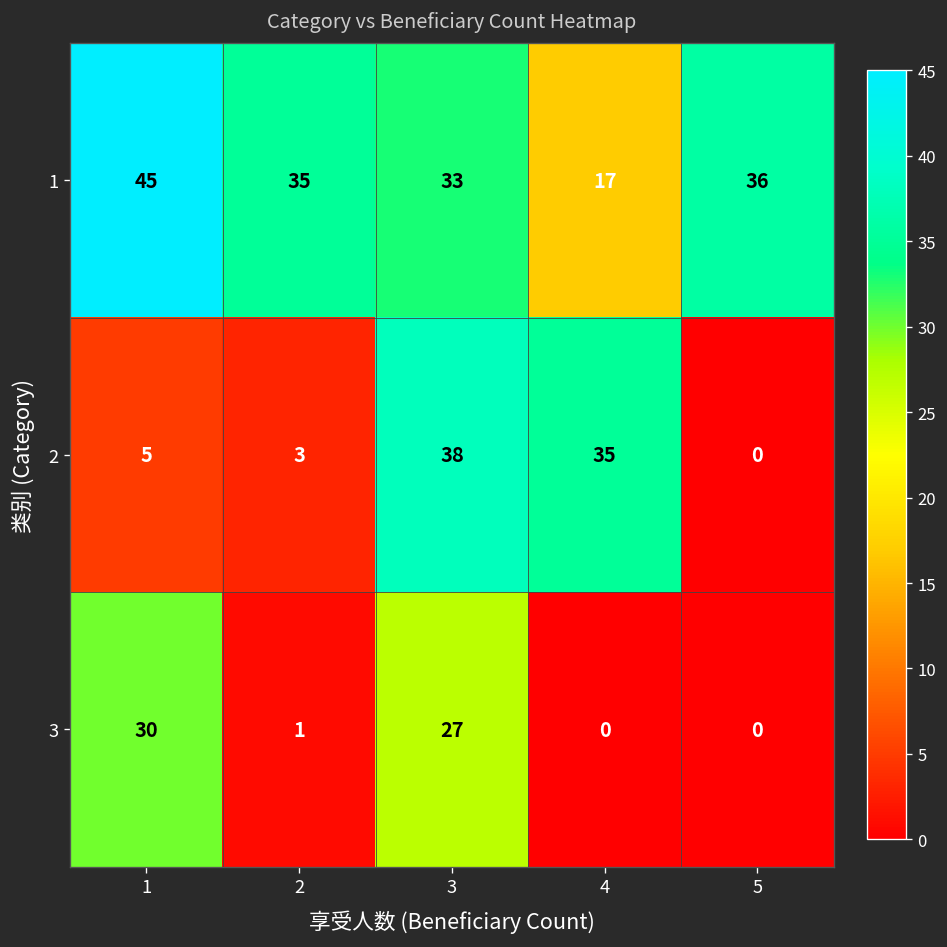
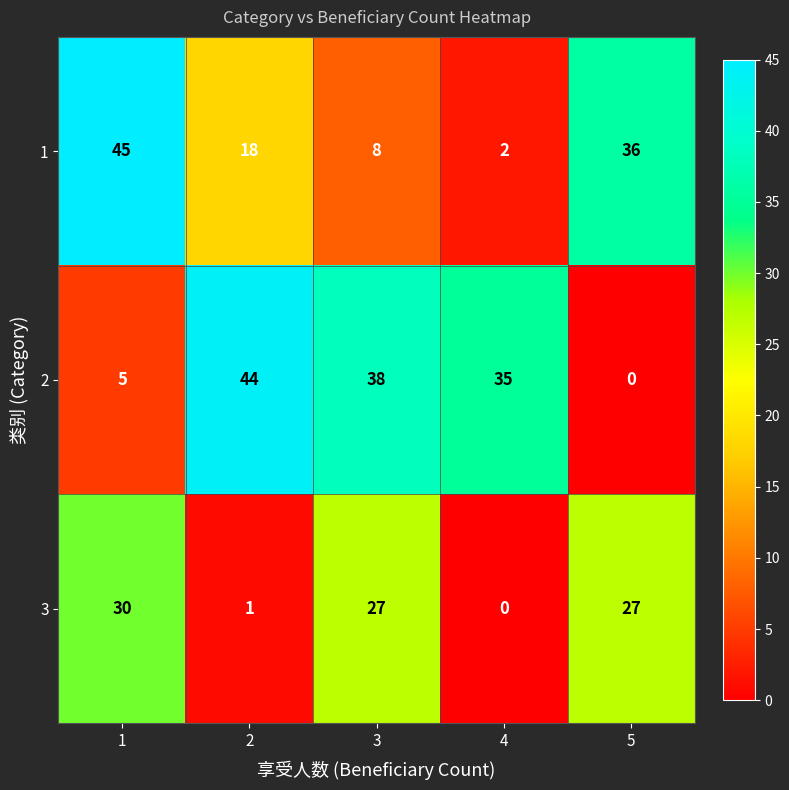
  {
    "1": {
      "1": 45,
-     "2": 35,
-     "3": 33,
-     "4": 17,
+     "2": 18,
+     "3": 8,
+     "4": 2,
      "5": 36
    },
    "2": {
      "1": 5,
-     "2": 3,
+     "2": 44,
      "3": 38,
      "4": 35,
      "5": 0
    },
    "3": {
      "1": 30,
      "2": 1,
      "3": 27,
      "4": 0,
-     "5": 0
+     "5": 27
    }
  }
